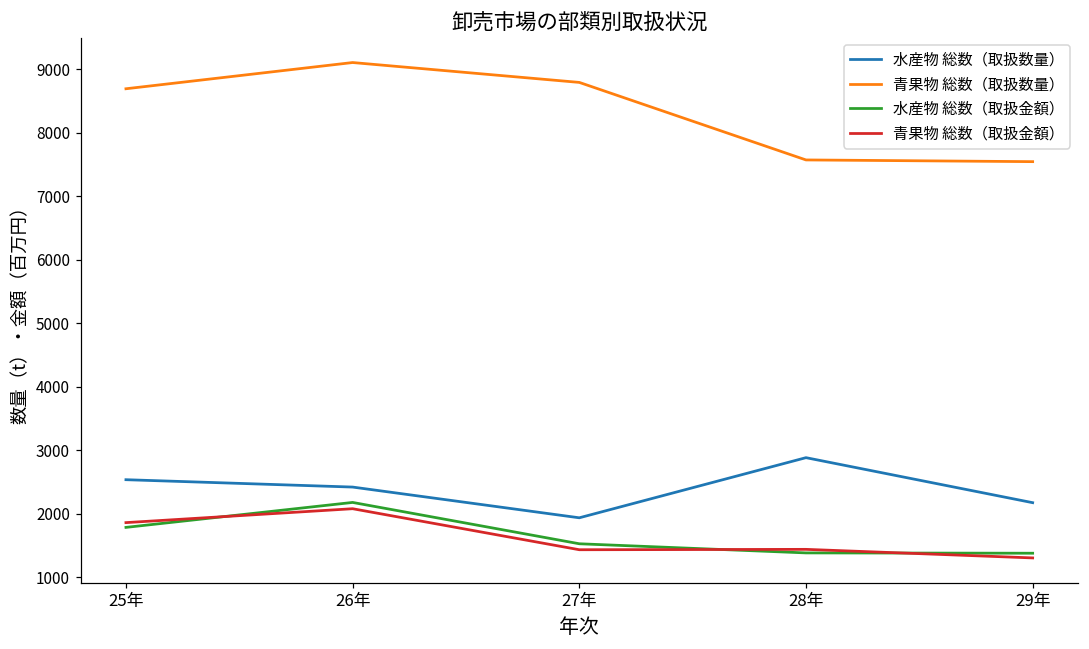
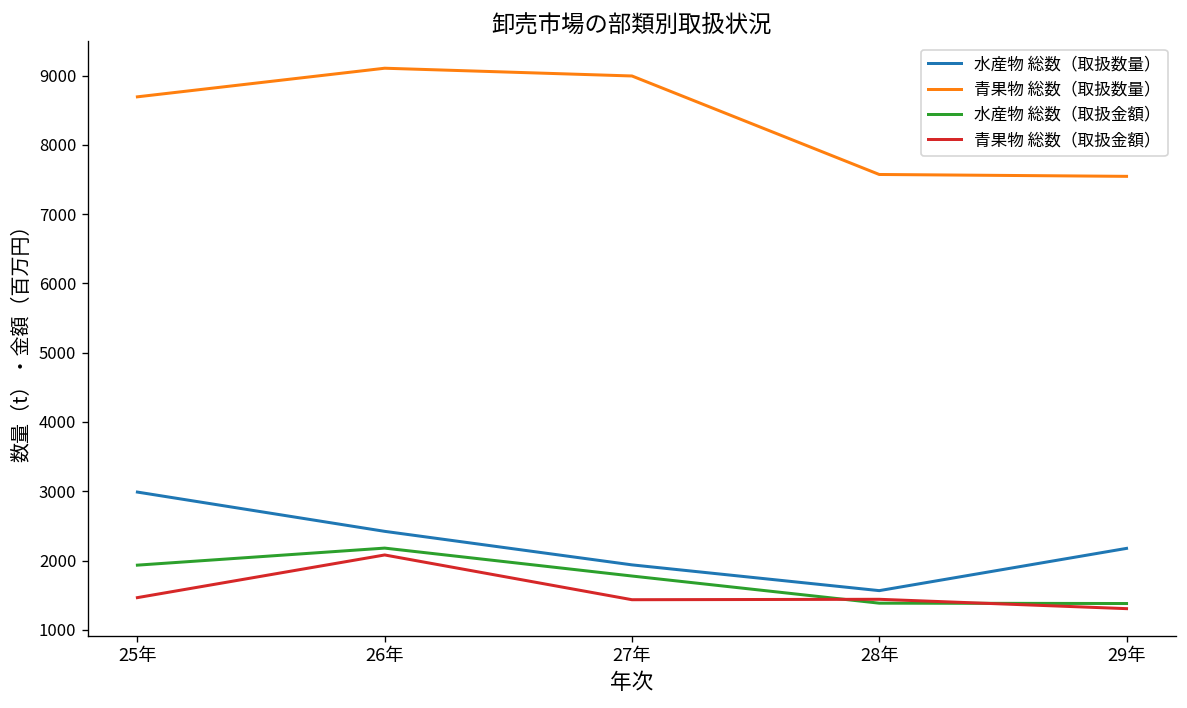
  {
    "水産物 総数（取扱数量）": {
-     "25年": 2500,
+     "25年": 3000,
      "26年": 2400,
      "27年": 1900,
-     "28年": 2900,
+     "28年": 1600,
      "29年": 2200
    },
    "青果物 総数（取扱数量）": {
      "25年": 8700,
      "26年": 9100,
-     "27年": 8800,
+     "27年": 9000,
      "28年": 7600,
      "29年": 7500
    },
    "水産物 総数（取扱金額）": {
-     "25年": 1800,
+     "25年": 1900,
      "26年": 2200,
-     "27年": 1500,
+     "27年": 1800,
      "28年": 1400,
      "29年": 1400
    },
    "青果物 総数（取扱金額）": {
-     "25年": 1900,
+     "25年": 1500,
      "26年": 2100,
      "27年": 1400,
      "28年": 1400,
      "29年": 1300
    }
  }
